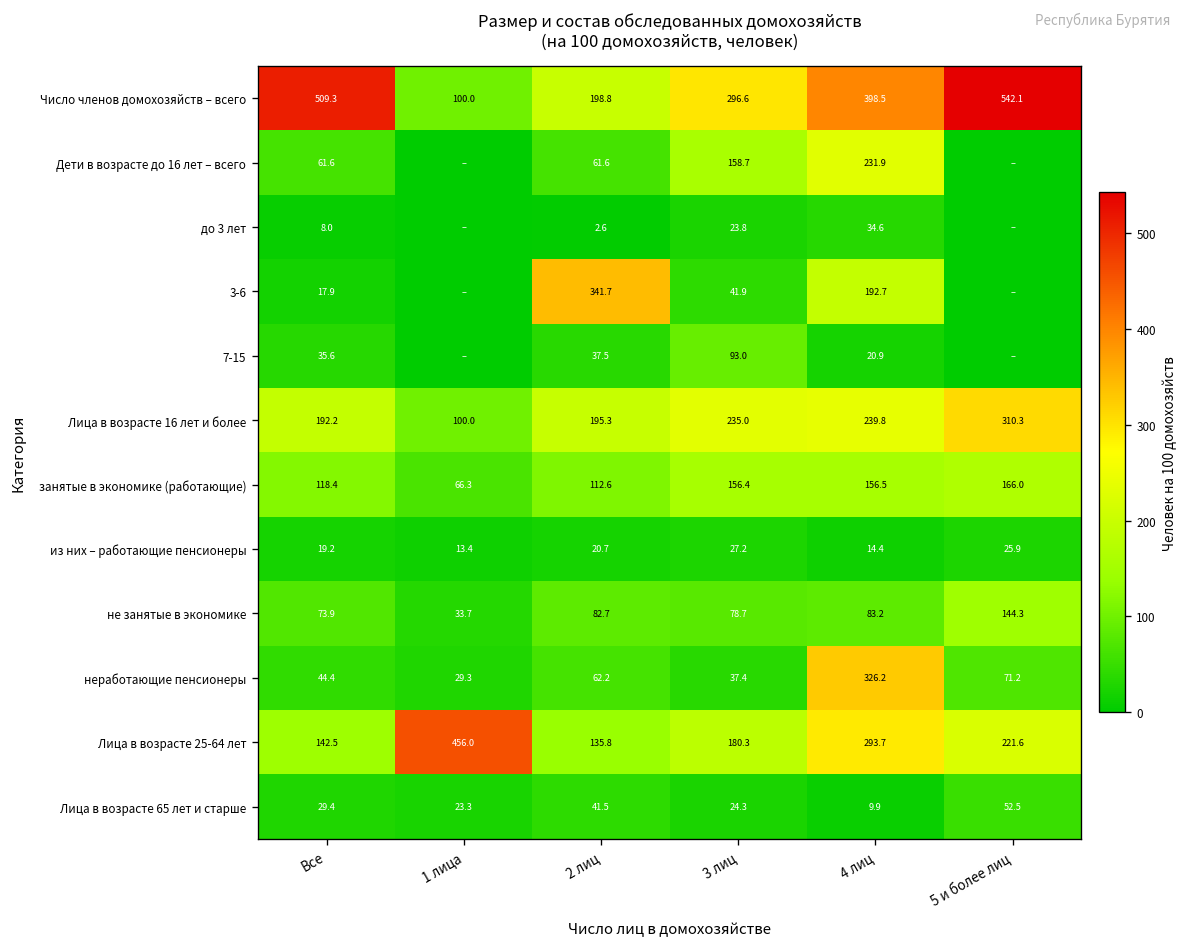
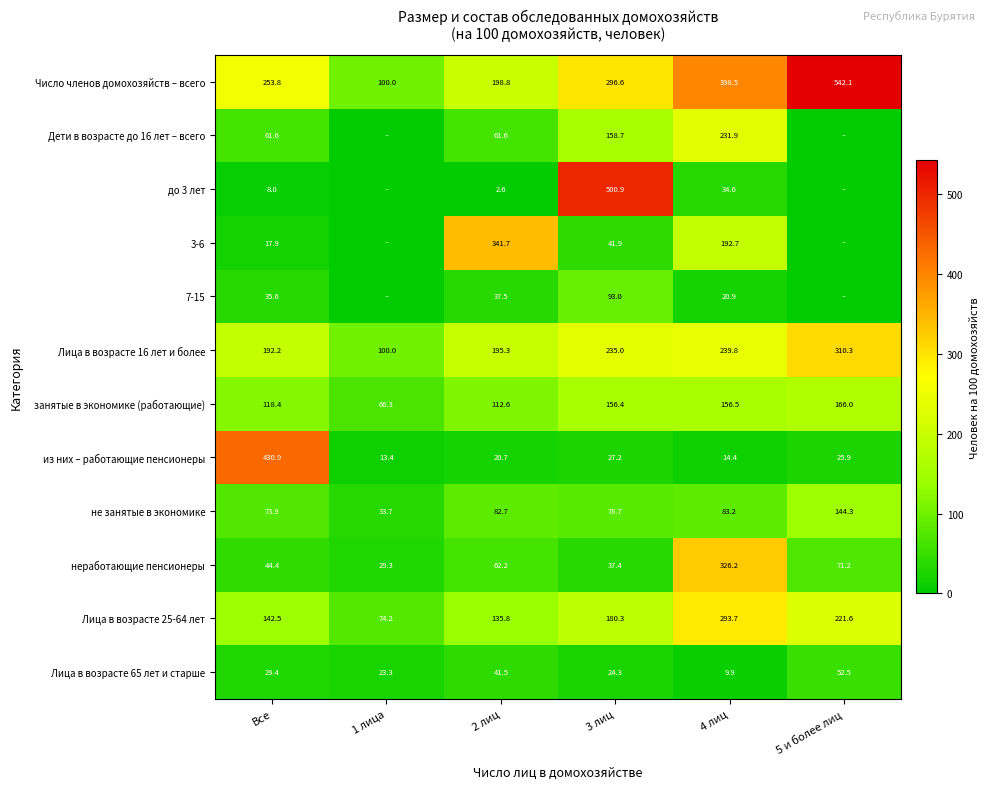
  {
    "Число членов домохозяйств – всего": {
-     "Все": 509.3,
+     "Все": 253.8,
      "1 лица": 100.0,
      "2 лиц": 198.8,
      "3 лиц": 296.6,
      "4 лиц": 398.5,
      "5 и более лиц": 542.1
    },
    "Дети в возрасте до 16 лет – всего": {
      "Все": 61.6,
      "2 лиц": 61.6,
      "3 лиц": 158.7,
      "4 лиц": 231.9
    },
    "до 3 лет": {
      "Все": 8.0,
      "2 лиц": 2.6,
-     "3 лиц": 23.8,
+     "3 лиц": 500.9,
      "4 лиц": 34.6
    },
    "3-6": {
      "Все": 17.9,
      "2 лиц": 341.7,
      "3 лиц": 41.9,
      "4 лиц": 192.7
    },
    "7-15": {
      "Все": 35.6,
      "2 лиц": 37.5,
      "3 лиц": 93.0,
      "4 лиц": 20.9
    },
    "Лица в возрасте 16 лет и более": {
      "Все": 192.2,
      "1 лица": 100.0,
      "2 лиц": 195.3,
      "3 лиц": 235.0,
      "4 лиц": 239.8,
      "5 и более лиц": 310.3
    },
    "занятые в экономике (работающие)": {
      "Все": 118.4,
      "1 лица": 66.3,
      "2 лиц": 112.6,
      "3 лиц": 156.4,
      "4 лиц": 156.5,
      "5 и более лиц": 166.0
    },
    "из них – работающие пенсионеры": {
-     "Все": 19.2,
+     "Все": 430.9,
      "1 лица": 13.4,
      "2 лиц": 20.7,
      "3 лиц": 27.2,
      "4 лиц": 14.4,
      "5 и более лиц": 25.9
    },
    "не занятые в экономике": {
      "Все": 73.9,
      "1 лица": 33.7,
      "2 лиц": 82.7,
      "3 лиц": 78.7,
      "4 лиц": 83.2,
      "5 и более лиц": 144.3
    },
    "неработающие пенсионеры": {
      "Все": 44.4,
      "1 лица": 29.3,
      "2 лиц": 62.2,
      "3 лиц": 37.4,
      "4 лиц": 326.2,
      "5 и более лиц": 71.2
    },
    "Лица в возрасте 25-64 лет": {
      "Все": 142.5,
-     "1 лица": 456.0,
+     "1 лица": 74.2,
      "2 лиц": 135.8,
      "3 лиц": 180.3,
      "4 лиц": 293.7,
      "5 и более лиц": 221.6
    },
    "Лица в возрасте 65 лет и старше": {
      "Все": 29.4,
      "1 лица": 23.3,
      "2 лиц": 41.5,
      "3 лиц": 24.3,
      "4 лиц": 9.9,
      "5 и более лиц": 52.5
    }
  }
